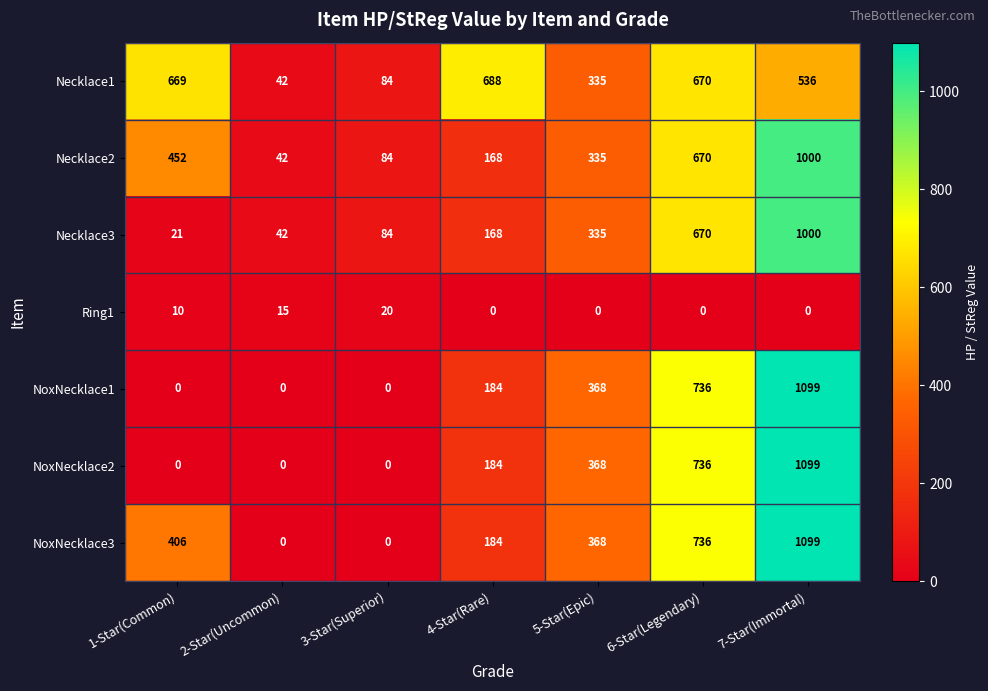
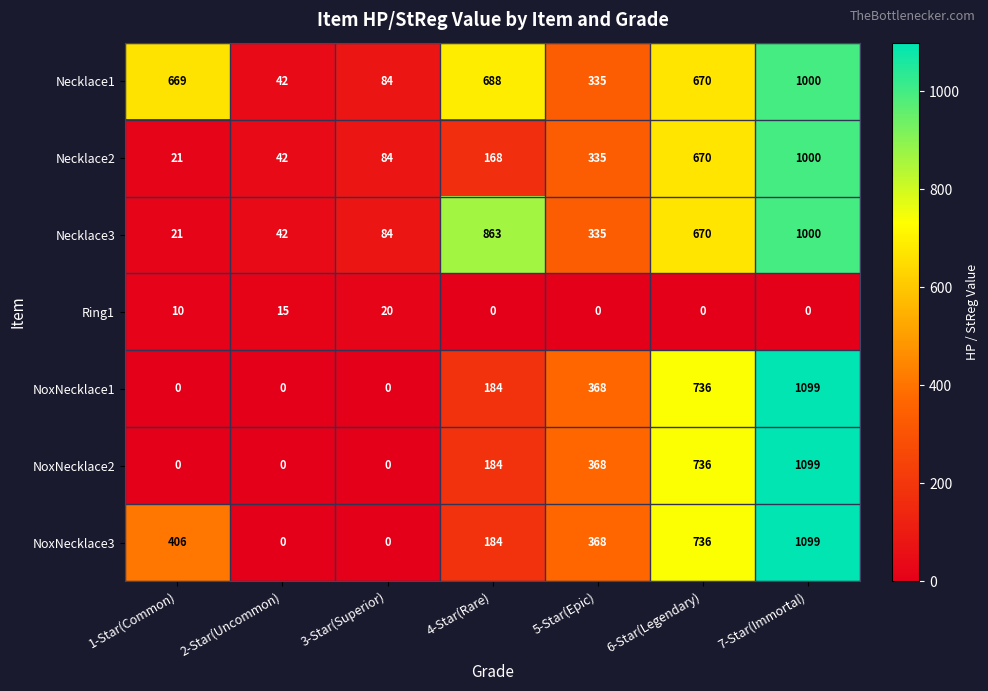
  {
    "Necklace1": {
      "1-Star(Common)": 669,
      "2-Star(Uncommon)": 42,
      "3-Star(Superior)": 84,
      "4-Star(Rare)": 688,
      "5-Star(Epic)": 335,
      "6-Star(Legendary)": 670,
-     "7-Star(Immortal)": 536
+     "7-Star(Immortal)": 1000
    },
    "Necklace2": {
-     "1-Star(Common)": 452,
+     "1-Star(Common)": 21,
      "2-Star(Uncommon)": 42,
      "3-Star(Superior)": 84,
      "4-Star(Rare)": 168,
      "5-Star(Epic)": 335,
      "6-Star(Legendary)": 670,
      "7-Star(Immortal)": 1000
    },
    "Necklace3": {
      "1-Star(Common)": 21,
      "2-Star(Uncommon)": 42,
      "3-Star(Superior)": 84,
-     "4-Star(Rare)": 168,
+     "4-Star(Rare)": 863,
      "5-Star(Epic)": 335,
      "6-Star(Legendary)": 670,
      "7-Star(Immortal)": 1000
    },
    "Ring1": {
      "1-Star(Common)": 10,
      "2-Star(Uncommon)": 15,
      "3-Star(Superior)": 20,
      "4-Star(Rare)": 0,
      "5-Star(Epic)": 0,
      "6-Star(Legendary)": 0,
      "7-Star(Immortal)": 0
    },
    "NoxNecklace1": {
      "1-Star(Common)": 0,
      "2-Star(Uncommon)": 0,
      "3-Star(Superior)": 0,
      "4-Star(Rare)": 184,
      "5-Star(Epic)": 368,
      "6-Star(Legendary)": 736,
      "7-Star(Immortal)": 1099
    },
    "NoxNecklace2": {
      "1-Star(Common)": 0,
      "2-Star(Uncommon)": 0,
      "3-Star(Superior)": 0,
      "4-Star(Rare)": 184,
      "5-Star(Epic)": 368,
      "6-Star(Legendary)": 736,
      "7-Star(Immortal)": 1099
    },
    "NoxNecklace3": {
      "1-Star(Common)": 406,
      "2-Star(Uncommon)": 0,
      "3-Star(Superior)": 0,
      "4-Star(Rare)": 184,
      "5-Star(Epic)": 368,
      "6-Star(Legendary)": 736,
      "7-Star(Immortal)": 1099
    }
  }
